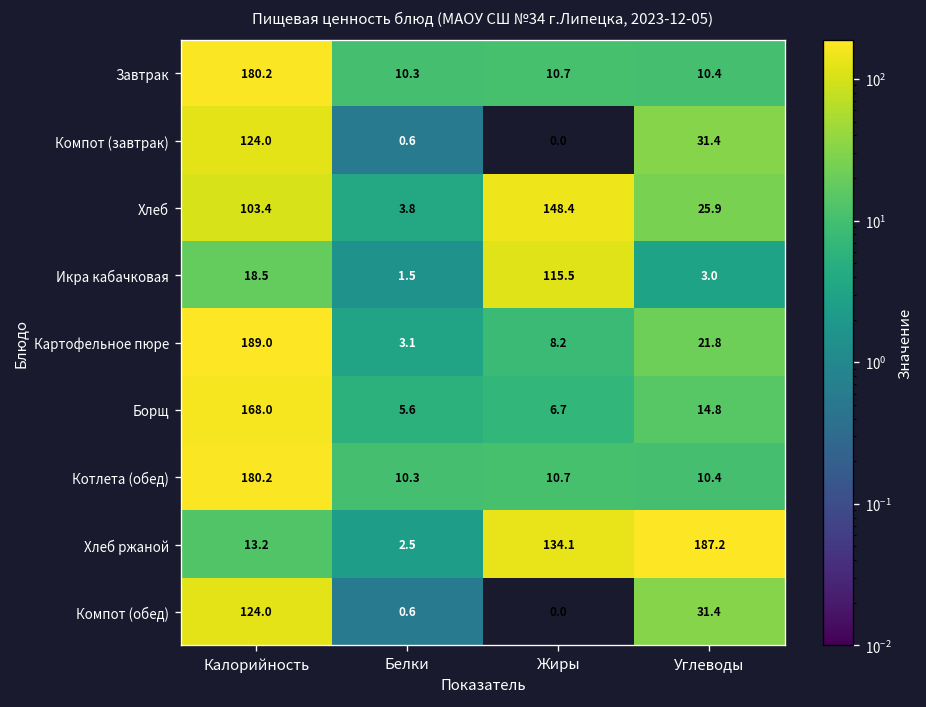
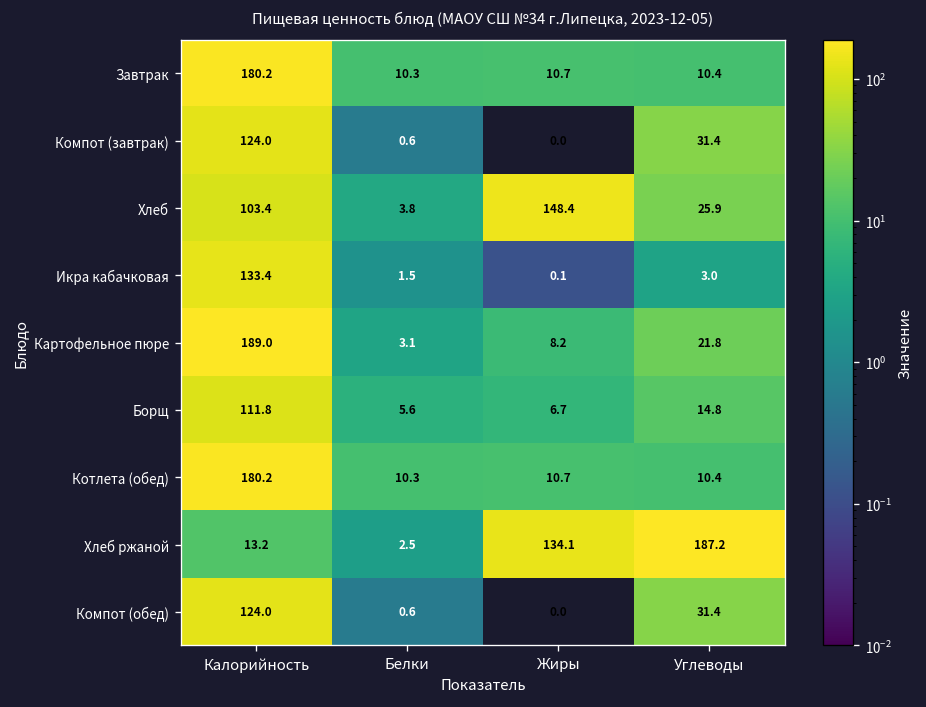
  {
    "Завтрак": {
      "Калорийность": 180.2,
      "Белки": 10.3,
      "Жиры": 10.7,
      "Углеводы": 10.4
    },
    "Компот (завтрак)": {
      "Калорийность": 124.0,
      "Белки": 0.6,
      "Углеводы": 31.4
    },
    "Хлеб": {
      "Калорийность": 103.4,
      "Белки": 3.8,
      "Жиры": 148.4,
      "Углеводы": 25.9
    },
    "Икра кабачковая": {
-     "Калорийность": 18.5,
+     "Калорийность": 133.4,
      "Белки": 1.5,
-     "Жиры": 115.5,
+     "Жиры": 0.1,
      "Углеводы": 3.0
    },
    "Картофельное пюре": {
      "Калорийность": 189.0,
      "Белки": 3.1,
      "Жиры": 8.2,
      "Углеводы": 21.8
    },
    "Борщ": {
-     "Калорийность": 168.0,
+     "Калорийность": 111.8,
      "Белки": 5.6,
      "Жиры": 6.7,
      "Углеводы": 14.8
    },
    "Котлета (обед)": {
      "Калорийность": 180.2,
      "Белки": 10.3,
      "Жиры": 10.7,
      "Углеводы": 10.4
    },
    "Хлеб ржаной": {
      "Калорийность": 13.2,
      "Белки": 2.5,
      "Жиры": 134.1,
      "Углеводы": 187.2
    },
    "Компот (обед)": {
      "Калорийность": 124.0,
      "Белки": 0.6,
      "Углеводы": 31.4
    }
  }
